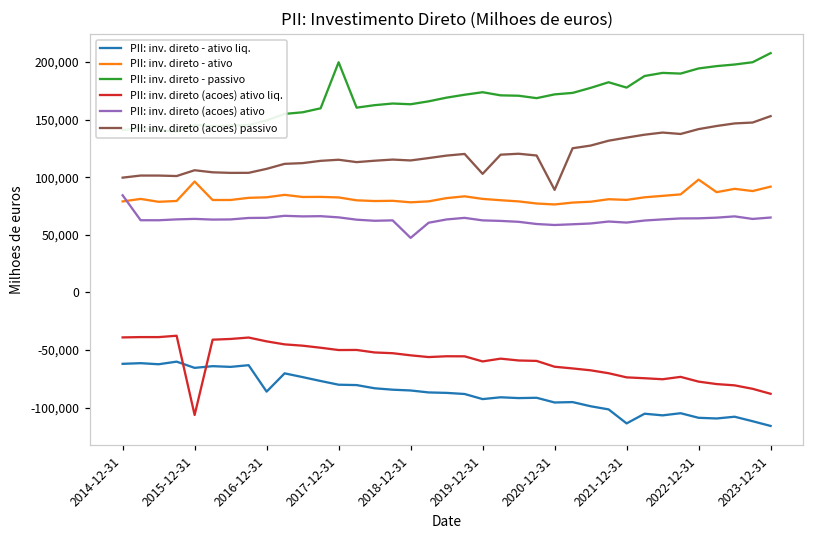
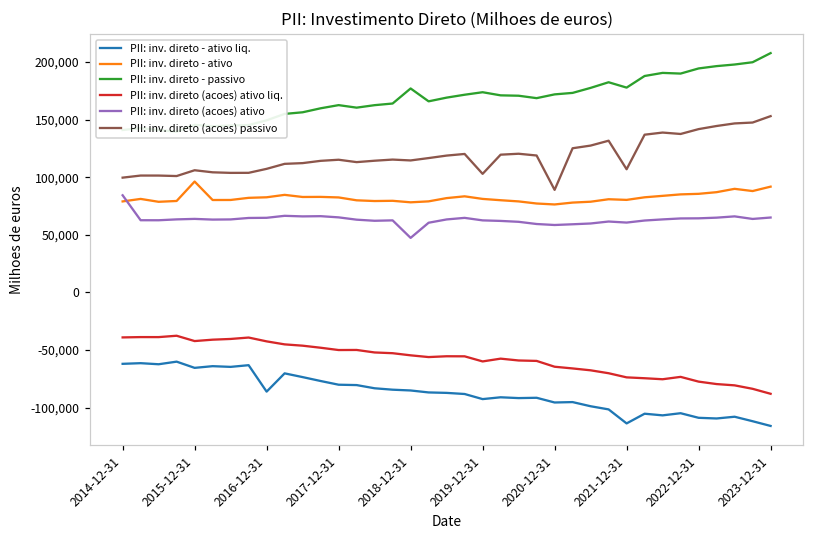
  {
    "PII: inv. direto - ativo liq.": {
      "2014-12-31": "-62,000",
      "2015-12-31": "-66,000",
      "2016-12-31": "-86,000",
      "2017-12-31": "-80,000",
      "2018-12-31": "-85,000",
      "2019-12-31": "-93,000",
      "2020-12-31": "-96,000",
      "2021-12-31": "-114,000",
      "2022-12-31": "-109,000",
      "2023-12-31": "-116,000"
    },
    "PII: inv. direto - ativo": {
      "2014-12-31": "79,000",
      "2015-12-31": "96,000",
      "2016-12-31": "83,000",
      "2017-12-31": "82,000",
      "2018-12-31": "78,000",
      "2019-12-31": "81,000",
      "2020-12-31": "76,000",
      "2021-12-31": "80,000",
-     "2022-12-31": "98,000",
+     "2022-12-31": "86,000",
      "2023-12-31": "92,000"
    },
    "PII: inv. direto - passivo": {
-     "2017-12-31": "200,000",
-     "2018-12-31": "163,000",
+     "2017-12-31": "163,000",
+     "2018-12-31": "177,000",
      "2019-12-31": "174,000",
      "2020-12-31": "172,000",
      "2021-12-31": "178,000",
      "2022-12-31": "195,000",
      "2023-12-31": "208,000"
    },
    "PII: inv. direto (acoes) ativo liq.": {
      "2014-12-31": "-39,000",
-     "2015-12-31": "-106,000",
+     "2015-12-31": "-42,000",
      "2016-12-31": "-43,000",
      "2017-12-31": "-50,000",
      "2018-12-31": "-55,000",
      "2019-12-31": "-60,000",
      "2020-12-31": "-65,000",
      "2021-12-31": "-74,000",
      "2022-12-31": "-77,000",
      "2023-12-31": "-88,000"
    },
    "PII: inv. direto (acoes) ativo": {
      "2014-12-31": "84,000",
      "2015-12-31": "64,000",
      "2016-12-31": "65,000",
      "2017-12-31": "65,000",
      "2018-12-31": "47,000",
      "2019-12-31": "63,000",
      "2020-12-31": "59,000",
      "2021-12-31": "61,000",
      "2022-12-31": "64,000",
      "2023-12-31": "65,000"
    },
    "PII: inv. direto (acoes) passivo": {
      "2014-12-31": "100,000",
      "2015-12-31": "106,000",
      "2016-12-31": "107,000",
      "2017-12-31": "115,000",
      "2018-12-31": "115,000",
      "2019-12-31": "103,000",
      "2020-12-31": "89,000",
-     "2021-12-31": "134,000",
+     "2021-12-31": "107,000",
      "2022-12-31": "142,000",
      "2023-12-31": "153,000"
    }
  }
